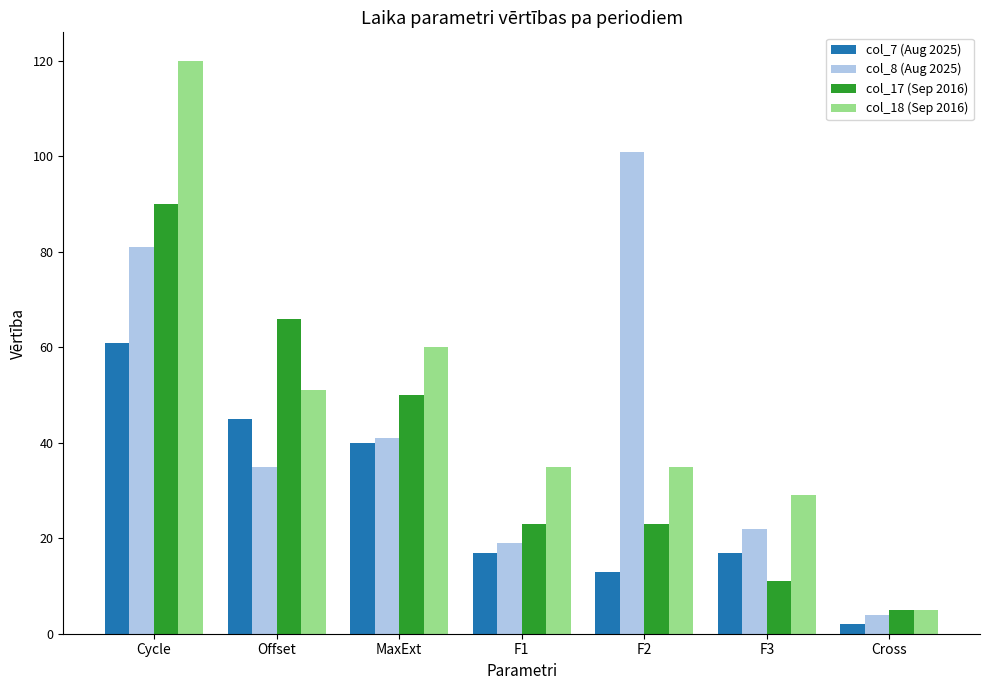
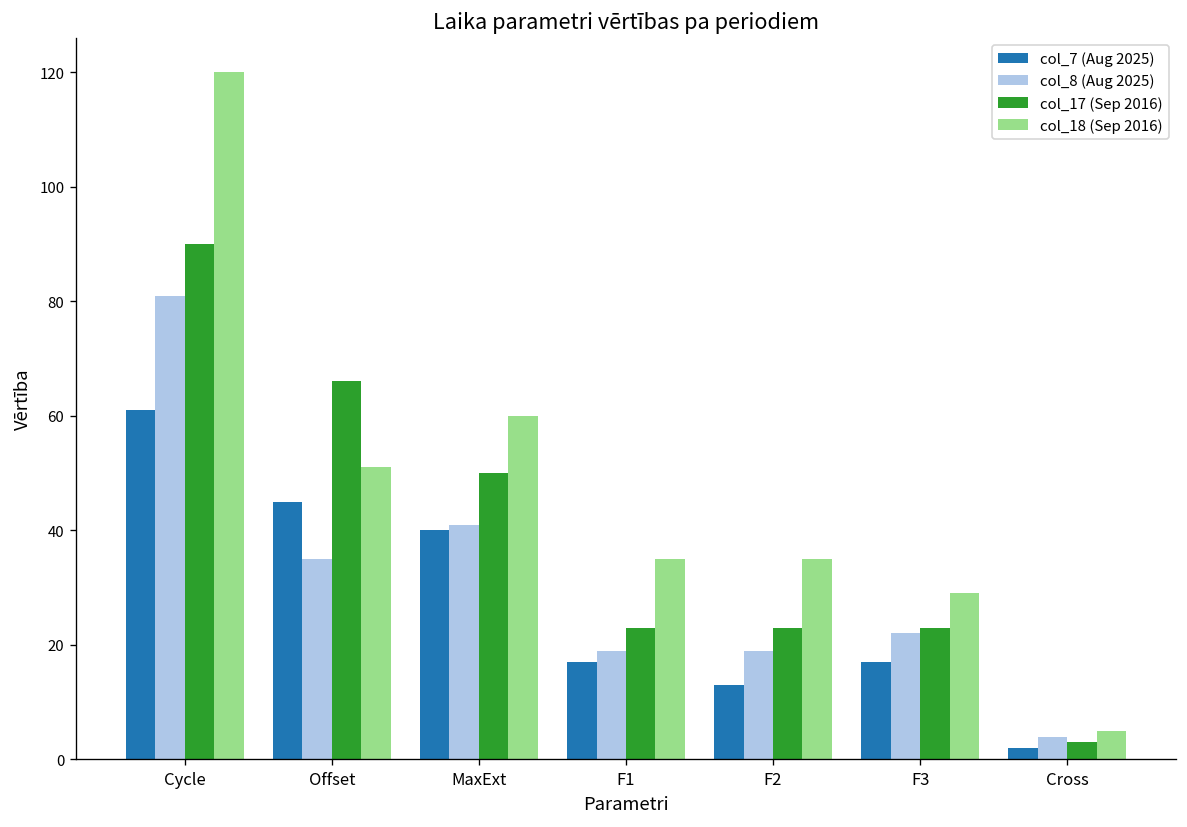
  {
    "col_7 (Aug 2025)": {
      "Cycle": 61,
      "Offset": 45,
      "MaxExt": 40,
      "F1": 17,
      "F2": 13,
      "F3": 17,
      "Cross": 2
    },
    "col_8 (Aug 2025)": {
      "Cycle": 81,
      "Offset": 35,
      "MaxExt": 41,
      "F1": 19,
-     "F2": 101,
+     "F2": 19,
      "F3": 22,
      "Cross": 4
    },
    "col_17 (Sep 2016)": {
      "Cycle": 90,
      "Offset": 66,
      "MaxExt": 50,
      "F1": 23,
      "F2": 23,
-     "F3": 11,
-     "Cross": 5
+     "F3": 23,
+     "Cross": 3
    },
    "col_18 (Sep 2016)": {
      "Cycle": 120,
      "Offset": 51,
      "MaxExt": 60,
      "F1": 35,
      "F2": 35,
      "F3": 29,
      "Cross": 5
    }
  }
